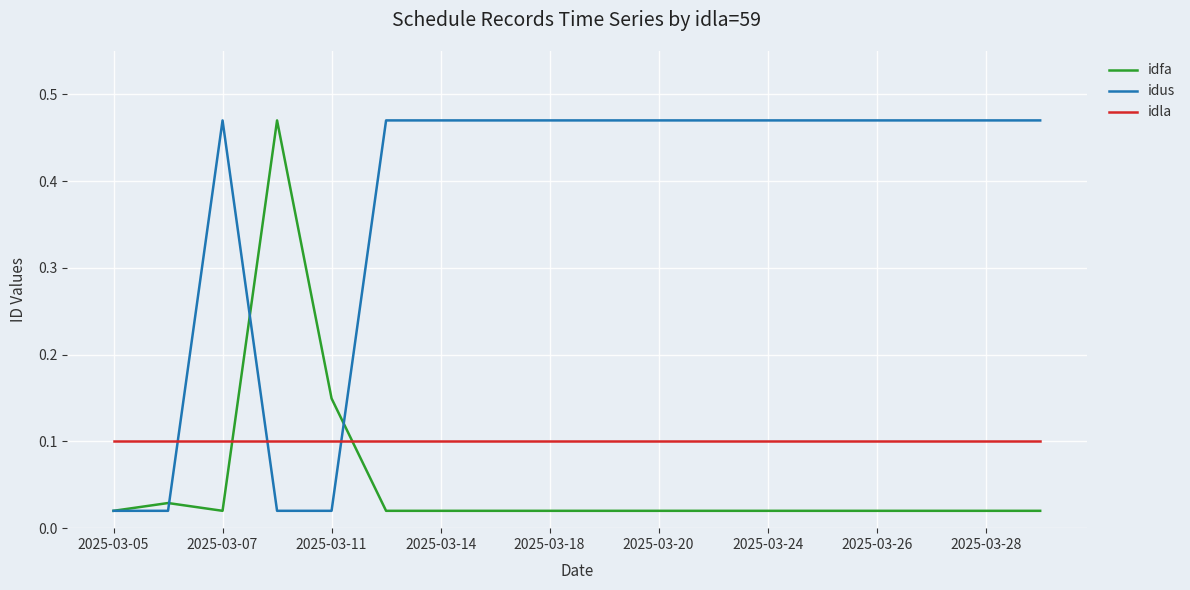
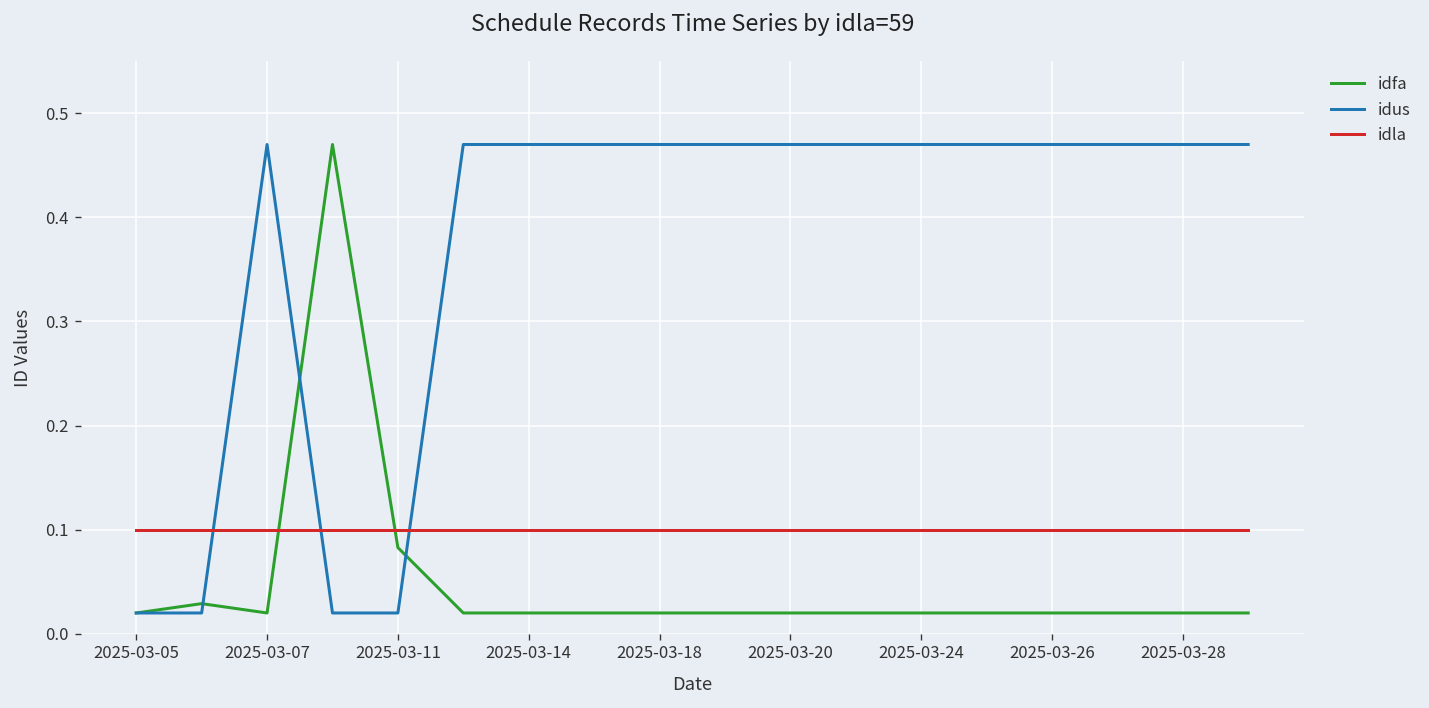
  {
    "idfa": {
      "2025-03-07": 0.02,
-     "2025-03-11": 0.15,
+     "2025-03-11": 0.08,
      "2025-03-14": 0.02,
      "2025-03-18": 0.02,
      "2025-03-20": 0.02,
      "2025-03-24": 0.02,
      "2025-03-26": 0.02,
      "2025-03-28": 0.02
    },
    "idus": {
      "2025-03-07": 0.47,
      "2025-03-11": 0.02,
      "2025-03-14": 0.47,
      "2025-03-18": 0.47,
      "2025-03-20": 0.47,
      "2025-03-24": 0.47,
      "2025-03-26": 0.47,
      "2025-03-28": 0.47
    },
    "idla": {
      "2025-03-05": 0.10,
      "2025-03-07": 0.10,
      "2025-03-11": 0.10,
      "2025-03-14": 0.10,
      "2025-03-18": 0.10,
      "2025-03-20": 0.10,
      "2025-03-24": 0.10,
      "2025-03-26": 0.10,
      "2025-03-28": 0.10
    }
  }
